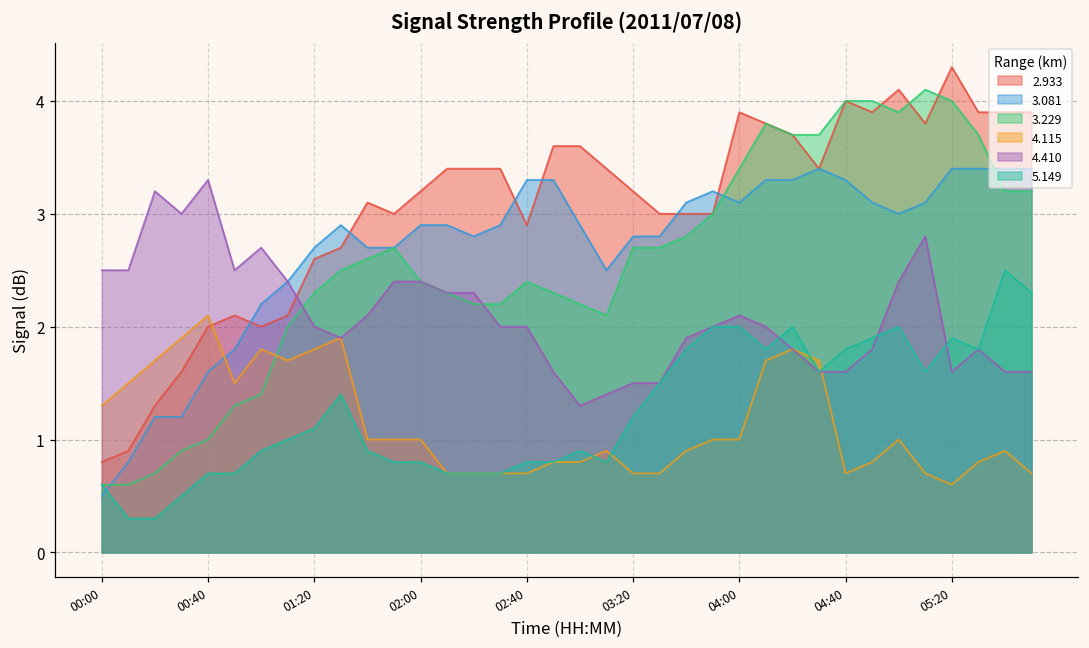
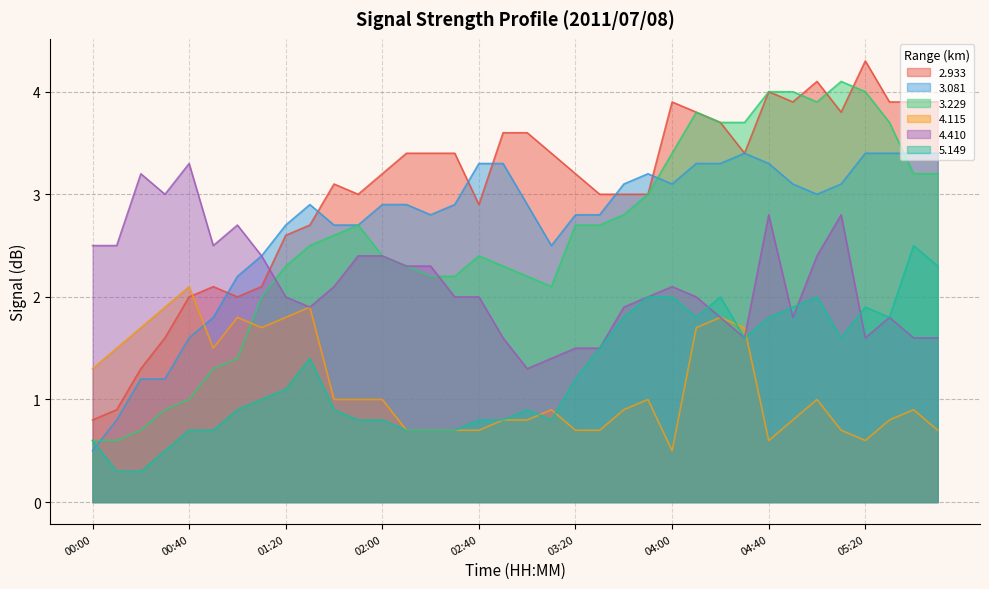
  {
    "2.933": {
      "00:00": 0.8,
      "00:40": 2.0,
      "01:20": 2.6,
      "02:00": 3.2,
      "02:40": 2.9,
      "03:20": 3.2,
      "04:00": 3.9,
      "05:20": 4.3
    },
    "4.115": {
      "00:00": 1.3,
      "00:40": 2.1,
      "01:20": 1.8,
      "02:00": 1.0,
      "02:40": 0.7,
      "03:20": 0.7,
-     "04:00": 1.0,
-     "04:40": 0.7,
+     "04:00": 0.5,
+     "04:40": 0.6,
      "05:20": 0.6
    },
    "4.410": {
      "00:00": 2.5,
      "00:40": 3.3,
      "01:20": 2.0,
      "02:40": 2.0,
      "03:20": 1.5,
      "04:00": 2.1,
-     "04:40": 1.6,
+     "04:40": 2.8,
      "05:20": 1.6
    }
  }
